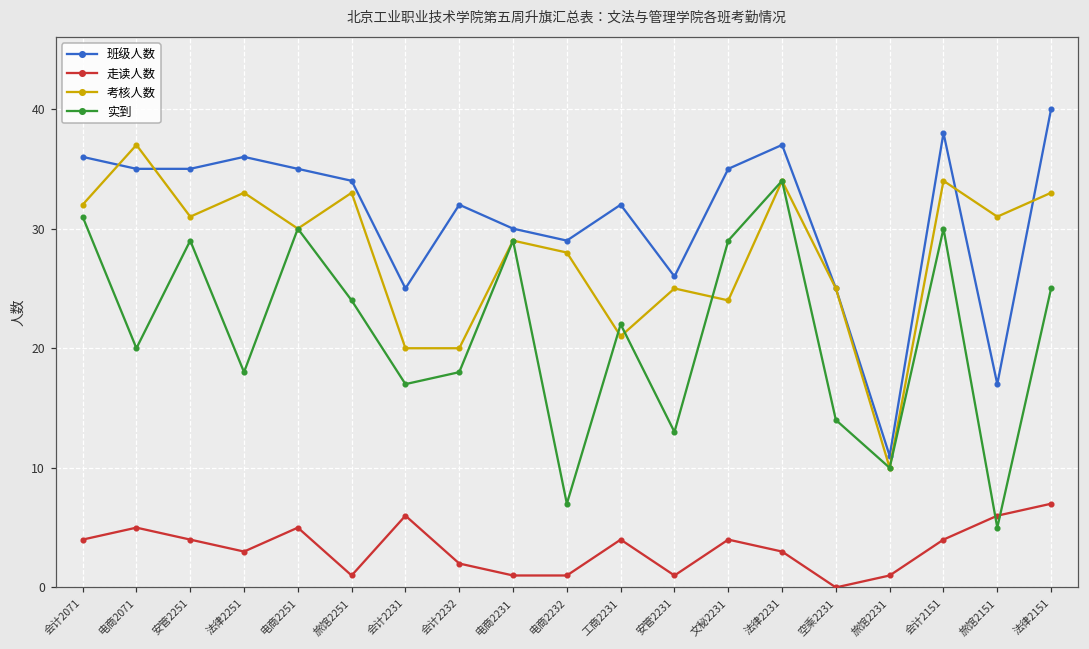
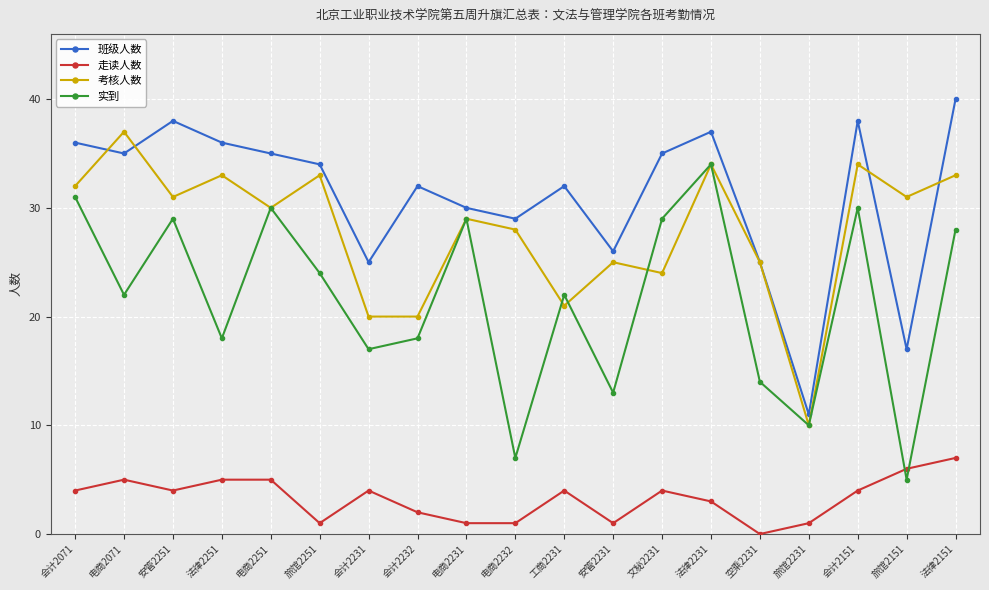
  {
    "班级人数": {
      "会计2071": 36,
      "电商2071": 35,
-     "安管2251": 35,
+     "安管2251": 38,
      "法律2251": 36,
      "电商2251": 35,
      "旅馆2251": 34,
      "会计2231": 25,
      "会计2232": 32,
      "电商2231": 30,
      "电商2232": 29,
      "工商2231": 32,
      "安管2231": 26,
      "文秘2231": 35,
      "法律2231": 37,
      "旅馆2231": 11,
      "会计2151": 38,
      "旅馆2151": 17,
      "法律2151": 40
    },
    "走读人数": {
      "会计2071": 4,
      "电商2071": 5,
      "安管2251": 4,
-     "法律2251": 3,
+     "法律2251": 5,
      "电商2251": 5,
      "旅馆2251": 1,
-     "会计2231": 6,
+     "会计2231": 4,
      "会计2232": 2,
      "电商2231": 1,
      "电商2232": 1,
      "工商2231": 4,
      "安管2231": 1,
      "文秘2231": 4,
      "法律2231": 3,
      "空乘2231": 0,
      "旅馆2231": 1,
      "会计2151": 4,
      "旅馆2151": 6,
      "法律2151": 7
    },
    "考核人数": {
      "会计2071": 32,
      "电商2071": 37,
      "安管2251": 31,
      "法律2251": 33,
      "旅馆2251": 33,
      "会计2231": 20,
      "会计2232": 20,
      "电商2232": 28,
      "工商2231": 21,
      "安管2231": 25,
      "文秘2231": 24,
      "会计2151": 34,
      "旅馆2151": 31,
      "法律2151": 33
    },
    "实到": {
      "会计2071": 31,
-     "电商2071": 20,
+     "电商2071": 22,
      "安管2251": 29,
      "法律2251": 18,
      "旅馆2251": 24,
      "会计2231": 17,
      "会计2232": 18,
      "电商2232": 7,
      "工商2231": 22,
      "安管2231": 13,
      "文秘2231": 29,
      "空乘2231": 14,
      "会计2151": 30,
      "旅馆2151": 5,
-     "法律2151": 25
+     "法律2151": 28
    }
  }
